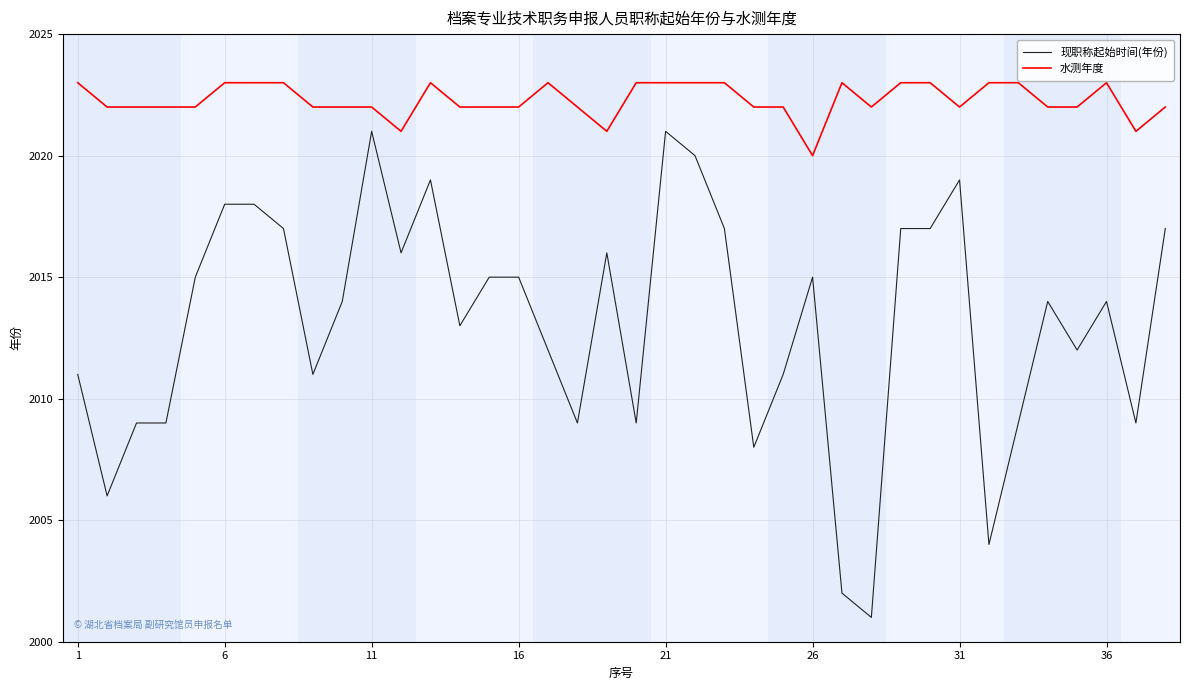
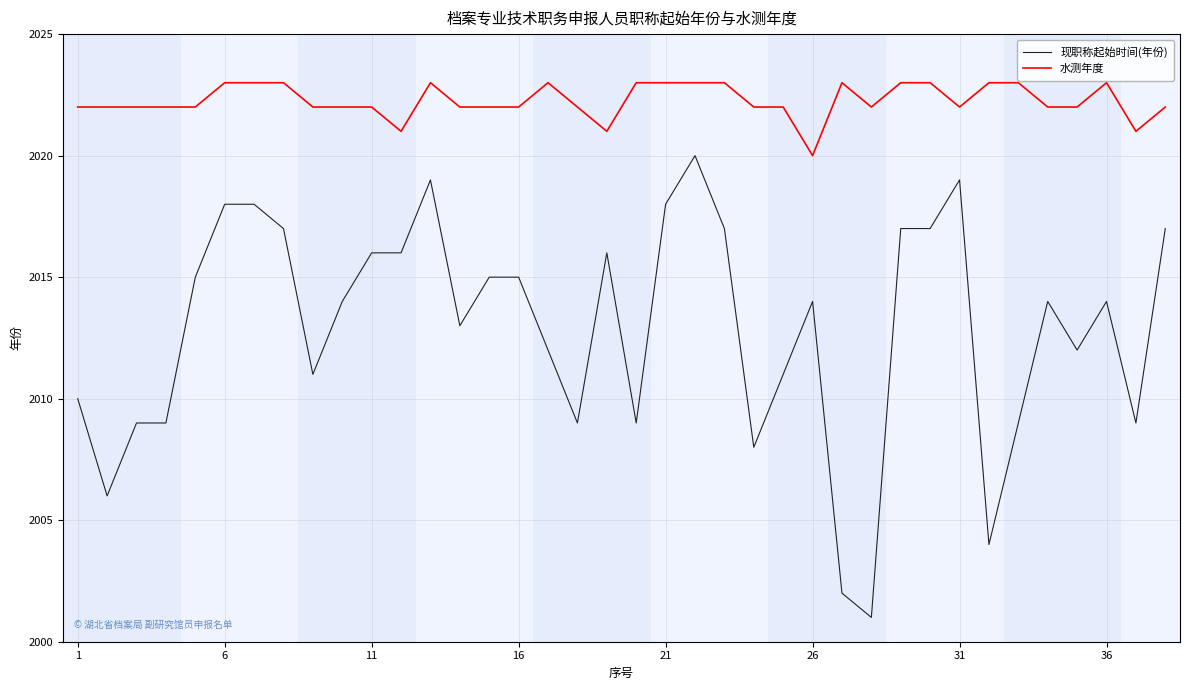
  {
    "现职称起始时间(年份)": {
-     "1": 2011,
+     "1": 2010,
      "6": 2018,
-     "11": 2021,
+     "11": 2016,
      "16": 2015,
-     "21": 2021,
-     "26": 2015,
+     "21": 2018,
+     "26": 2014,
      "31": 2019,
      "36": 2014
    },
    "水测年度": {
-     "1": 2023,
+     "1": 2022,
      "6": 2023,
      "11": 2022,
      "16": 2022,
      "21": 2023,
      "26": 2020,
      "31": 2022,
      "36": 2023
    }
  }
